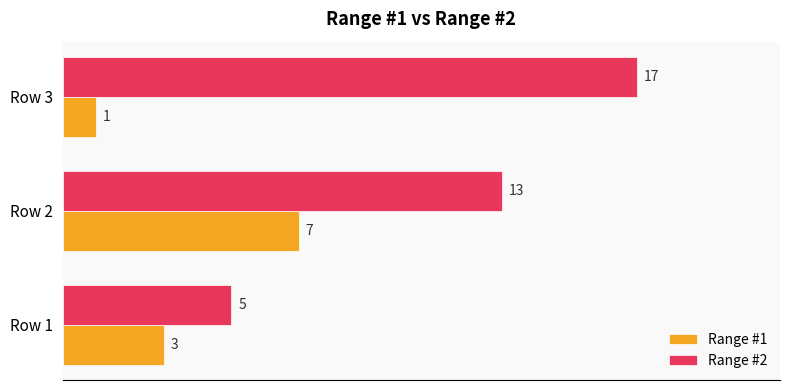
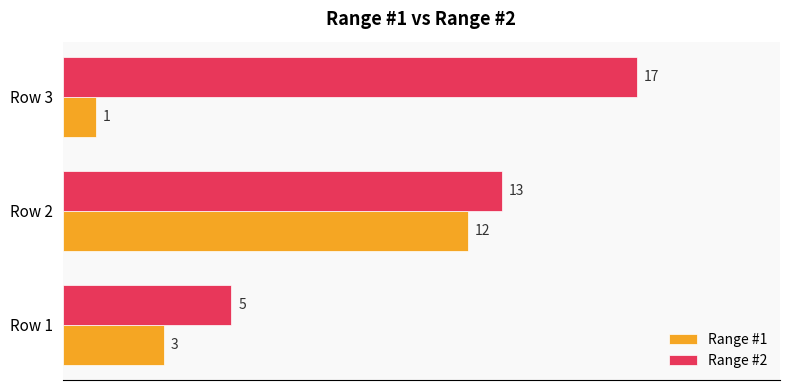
  {
    "Range #1": {
      "Row 3": 1,
-     "Row 2": 7,
+     "Row 2": 12,
      "Row 1": 3
    },
    "Range #2": {
      "Row 3": 17,
      "Row 2": 13,
      "Row 1": 5
    }
  }
